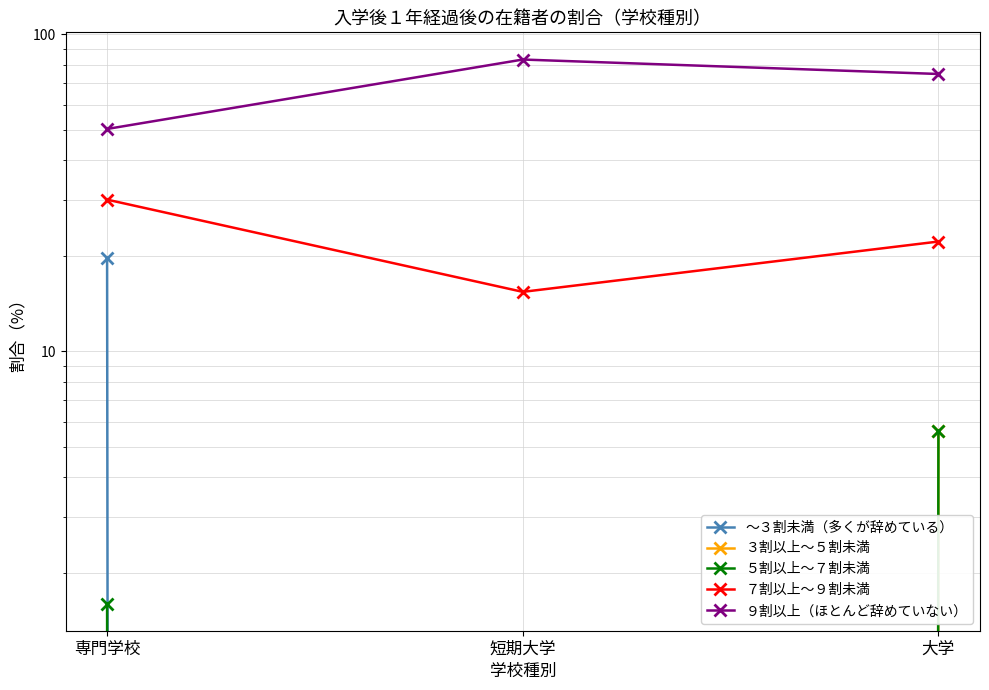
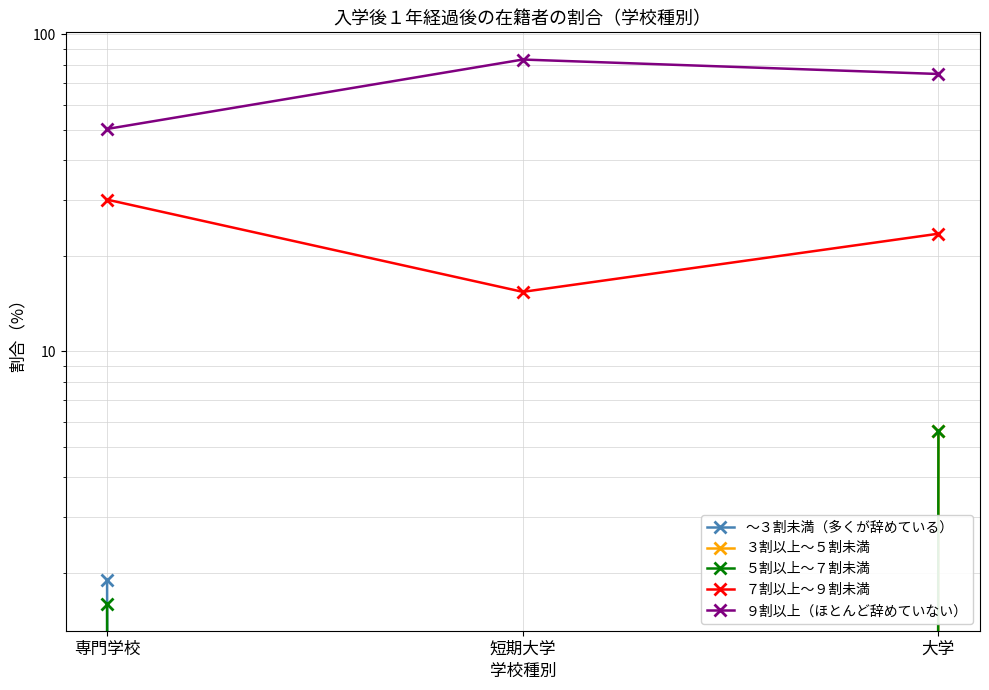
  {
    "～３割未満（多くが辞めている）": {
-     "専門学校": 20
+     "専門学校": 1.9
    },
    "５割以上～７割未満": {
      "専門学校": 1.6
    },
    "７割以上～９割未満": {
      "専門学校": 30,
      "短期大学": 15,
-     "大学": 22
+     "大学": 24
    },
    "９割以上（ほとんど辞めていない）": {
      "専門学校": 50,
      "短期大学": 83,
      "大学": 75
    }
  }
